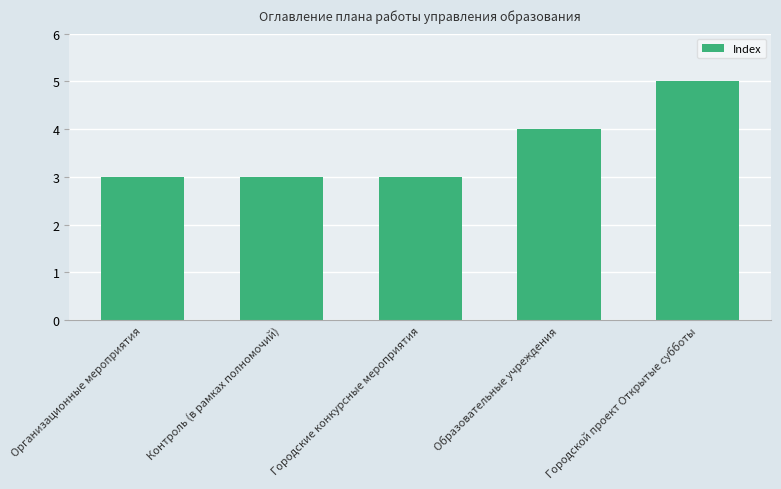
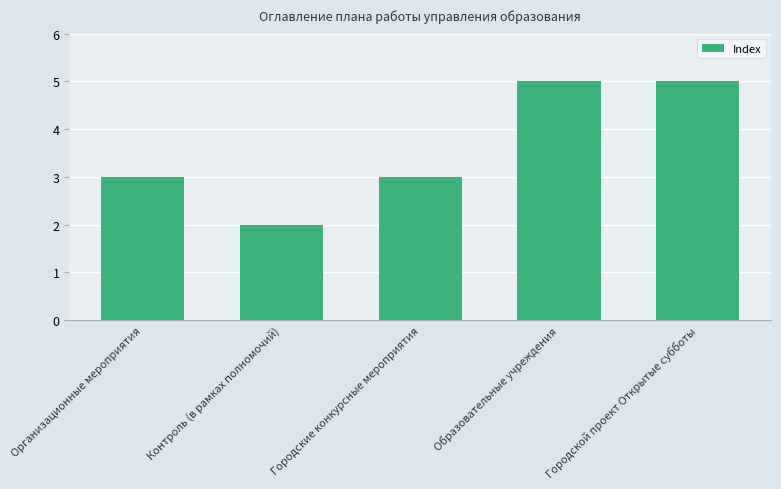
  {
    "Организационные мероприятия": 3,
-   "Контроль (в рамках полномочий)": 3,
+   "Контроль (в рамках полномочий)": 2,
    "Городские конкурсные мероприятия": 3,
-   "Образовательные учреждения": 4,
+   "Образовательные учреждения": 5,
    "Городской проект Открытые субботы": 5
  }
